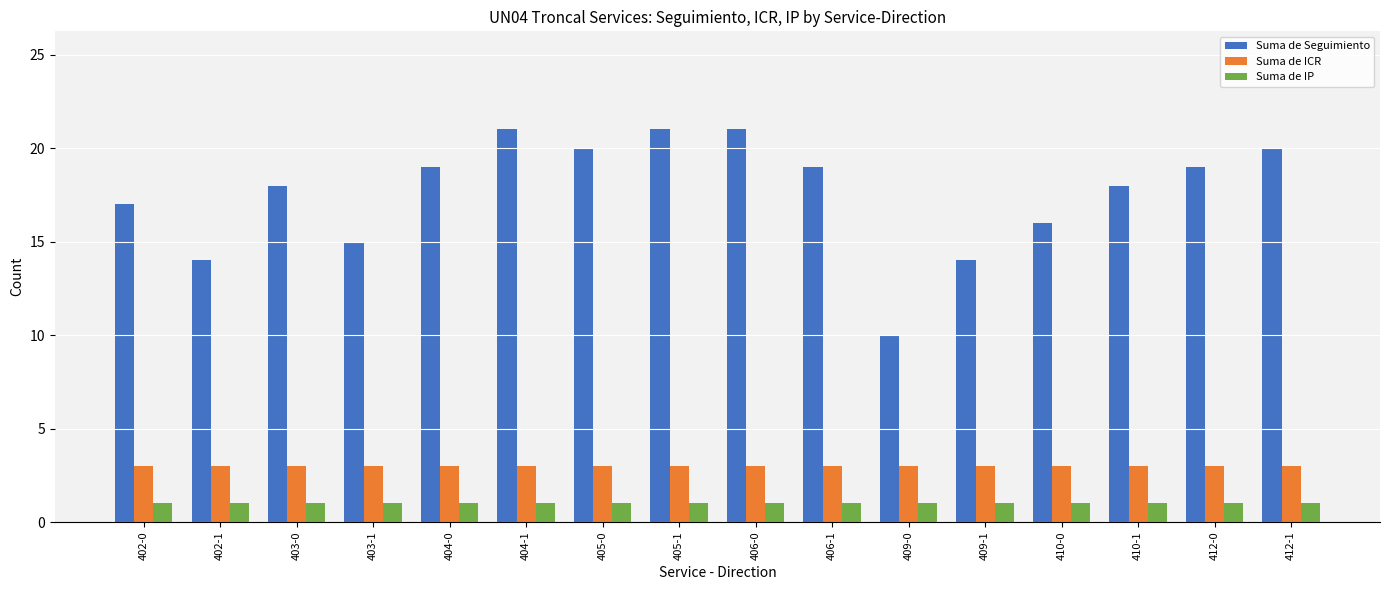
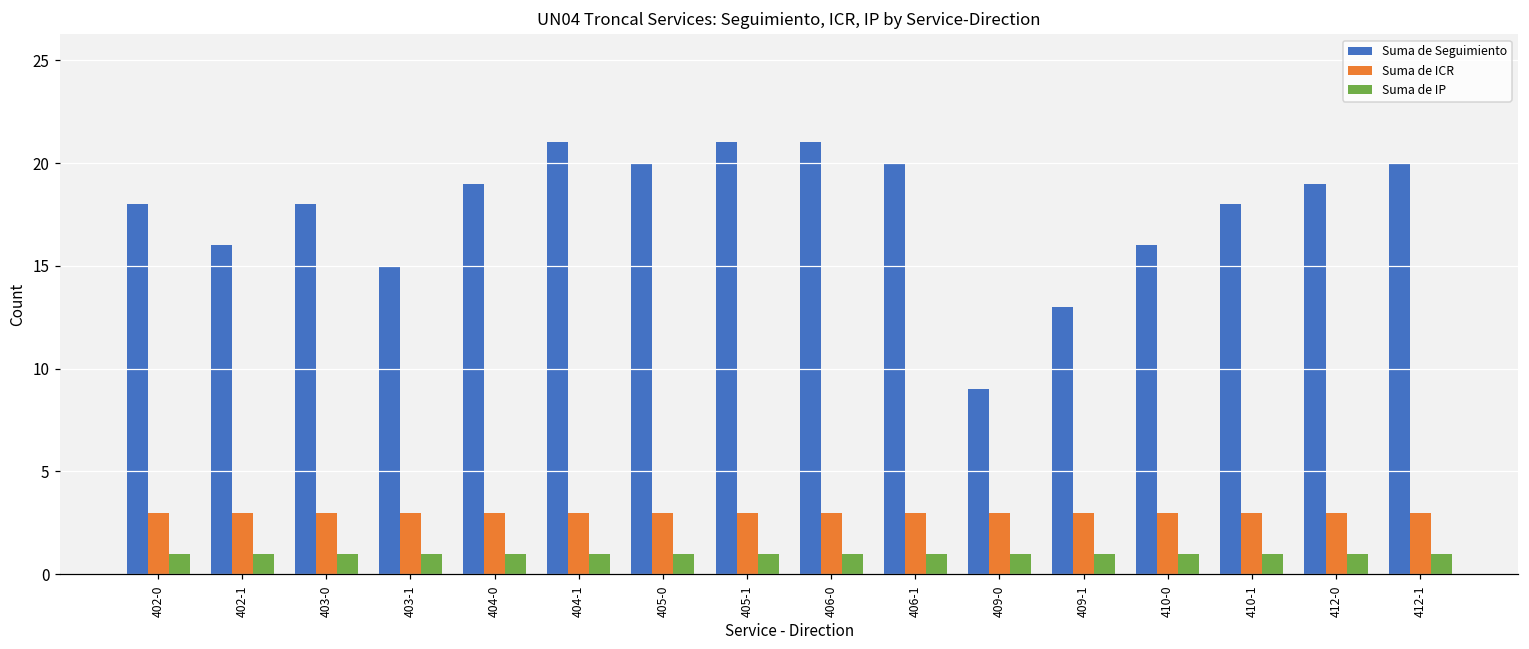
  {
    "Suma de Seguimiento": {
-     "402-0": 17,
-     "402-1": 14,
+     "402-0": 18,
+     "402-1": 16,
      "403-0": 18,
      "403-1": 15,
      "404-0": 19,
      "404-1": 21,
      "405-0": 20,
      "405-1": 21,
      "406-0": 21,
-     "406-1": 19,
-     "409-0": 10,
-     "409-1": 14,
+     "406-1": 20,
+     "409-0": 9,
+     "409-1": 13,
      "410-0": 16,
      "410-1": 18,
      "412-0": 19,
      "412-1": 20
    },
    "Suma de ICR": {
      "402-0": 3,
      "402-1": 3,
      "403-0": 3,
      "403-1": 3,
      "404-0": 3,
      "404-1": 3,
      "405-0": 3,
      "405-1": 3,
      "406-0": 3,
      "406-1": 3,
      "409-0": 3,
      "409-1": 3,
      "410-0": 3,
      "410-1": 3,
      "412-0": 3,
      "412-1": 3
    },
    "Suma de IP": {
      "402-0": 1,
      "402-1": 1,
      "403-0": 1,
      "403-1": 1,
      "404-0": 1,
      "404-1": 1,
      "405-0": 1,
      "405-1": 1,
      "406-0": 1,
      "406-1": 1,
      "409-0": 1,
      "409-1": 1,
      "410-0": 1,
      "410-1": 1,
      "412-0": 1,
      "412-1": 1
    }
  }
